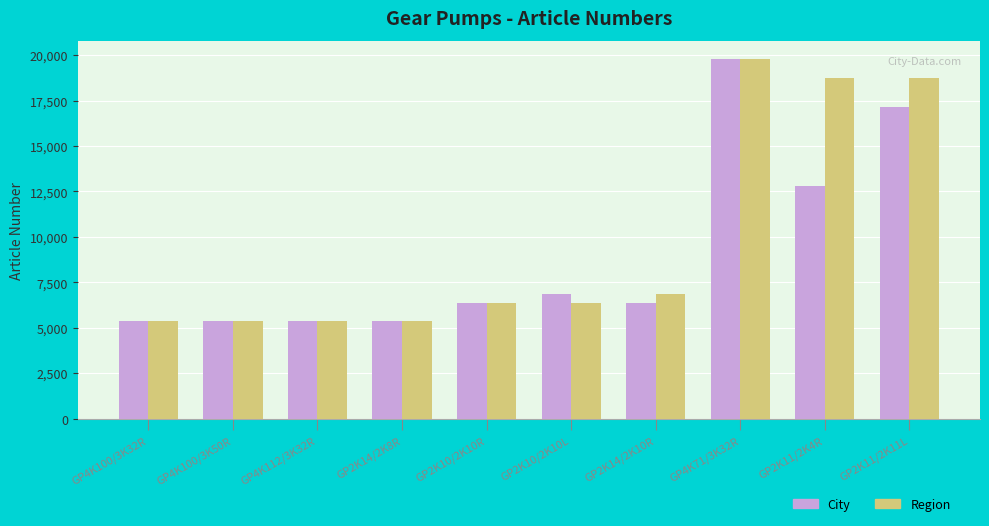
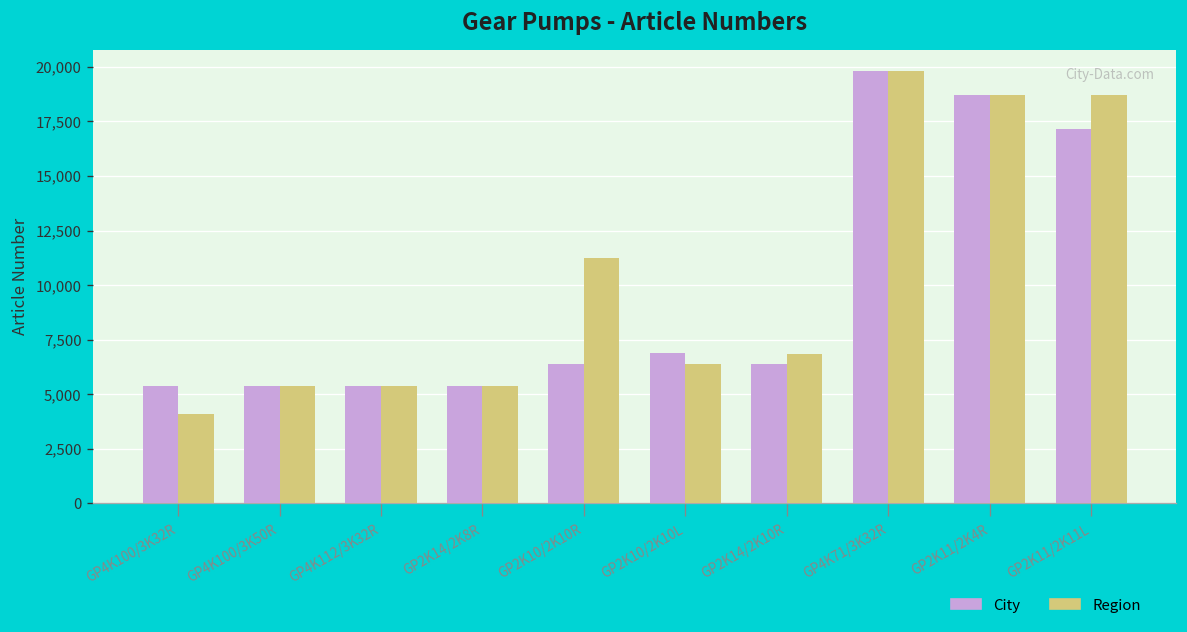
  {
    "City": {
      "GP4K100/3K32R": "5,400",
      "GP4K100/3K50R": "5,400",
      "GP4K112/3K32R": "5,400",
      "GP2K14/2K8R": "5,400",
      "GP2K10/2K10R": "6,400",
      "GP2K10/2K10L": "6,900",
      "GP2K14/2K10R": "6,400",
      "GP4K71/3K32R": "19,800",
-     "GP2K11/2K4R": "12,800",
+     "GP2K11/2K4R": "18,700",
      "GP2K11/2K11L": "17,200"
    },
    "Region": {
-     "GP4K100/3K32R": "5,400",
+     "GP4K100/3K32R": "4,100",
      "GP4K100/3K50R": "5,400",
      "GP4K112/3K32R": "5,400",
      "GP2K14/2K8R": "5,400",
-     "GP2K10/2K10R": "6,400",
+     "GP2K10/2K10R": "11,200",
      "GP2K10/2K10L": "6,400",
      "GP2K14/2K10R": "6,900",
      "GP4K71/3K32R": "19,800",
      "GP2K11/2K4R": "18,700",
      "GP2K11/2K11L": "18,700"
    }
  }
